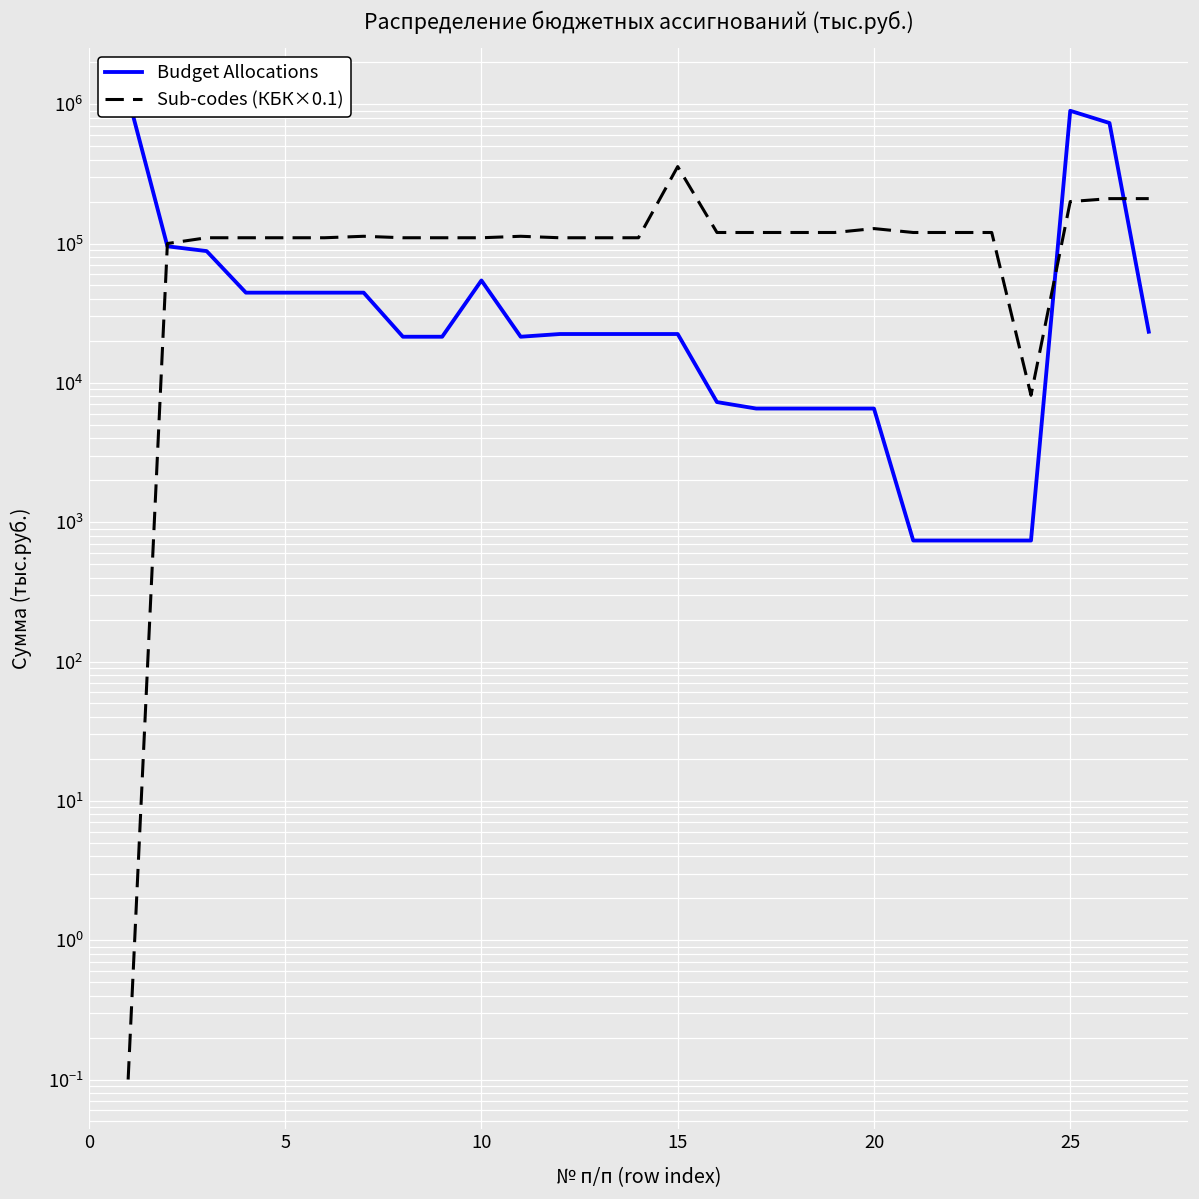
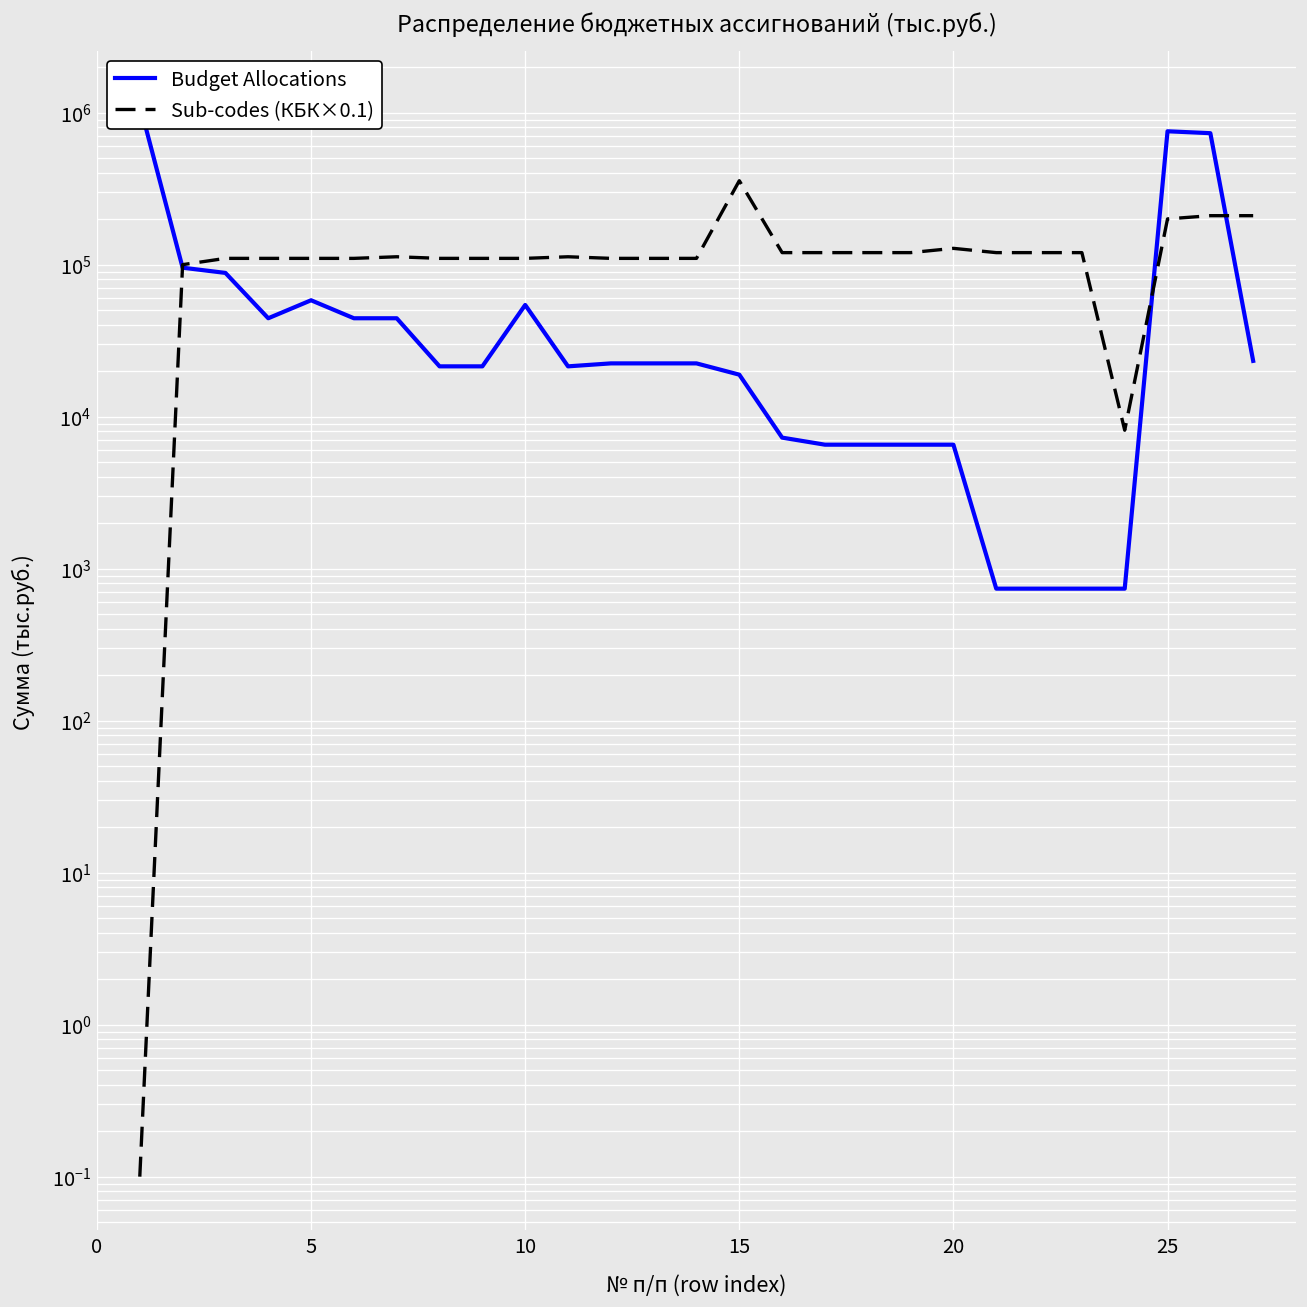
  {
    "Budget Allocations": {
-     "5": 44000,
+     "5": 60000,
      "10": 54000,
-     "15": 22000,
+     "15": 19000,
      "20": 7000,
-     "25": 900000
+     "25": 800000
    },
    "Sub-codes (КБК×0.1)": {
      "5": 110000,
      "10": 110000,
      "15": 360000,
      "20": 130000,
      "25": 200000
    }
  }
